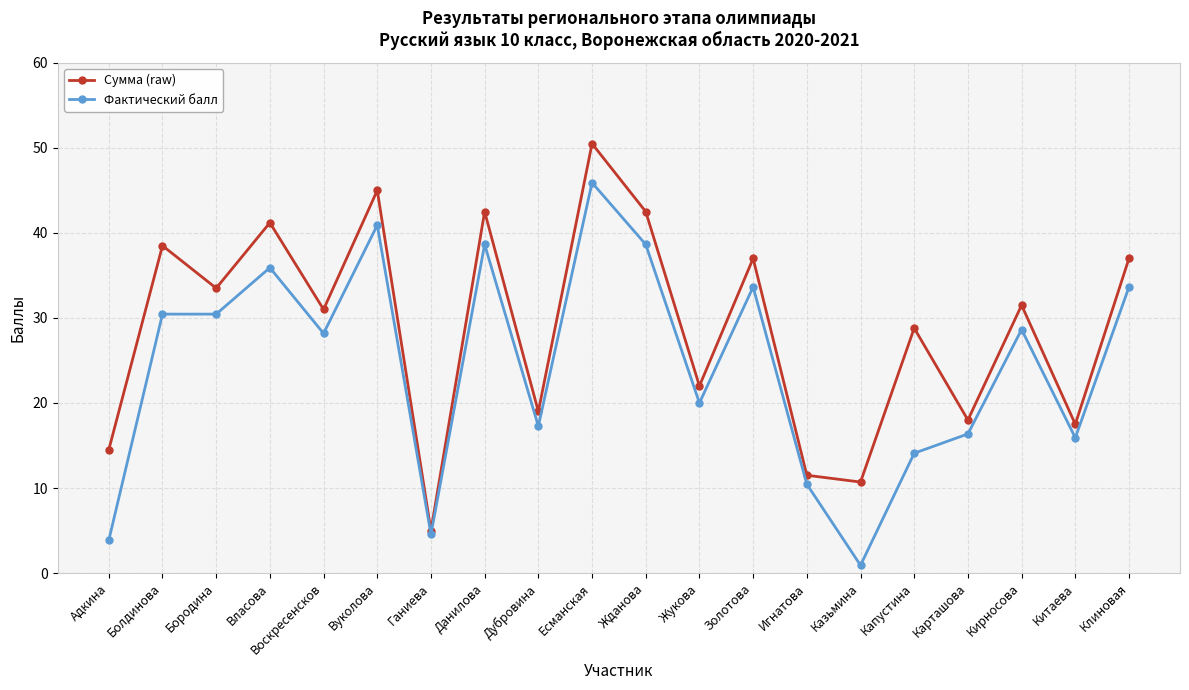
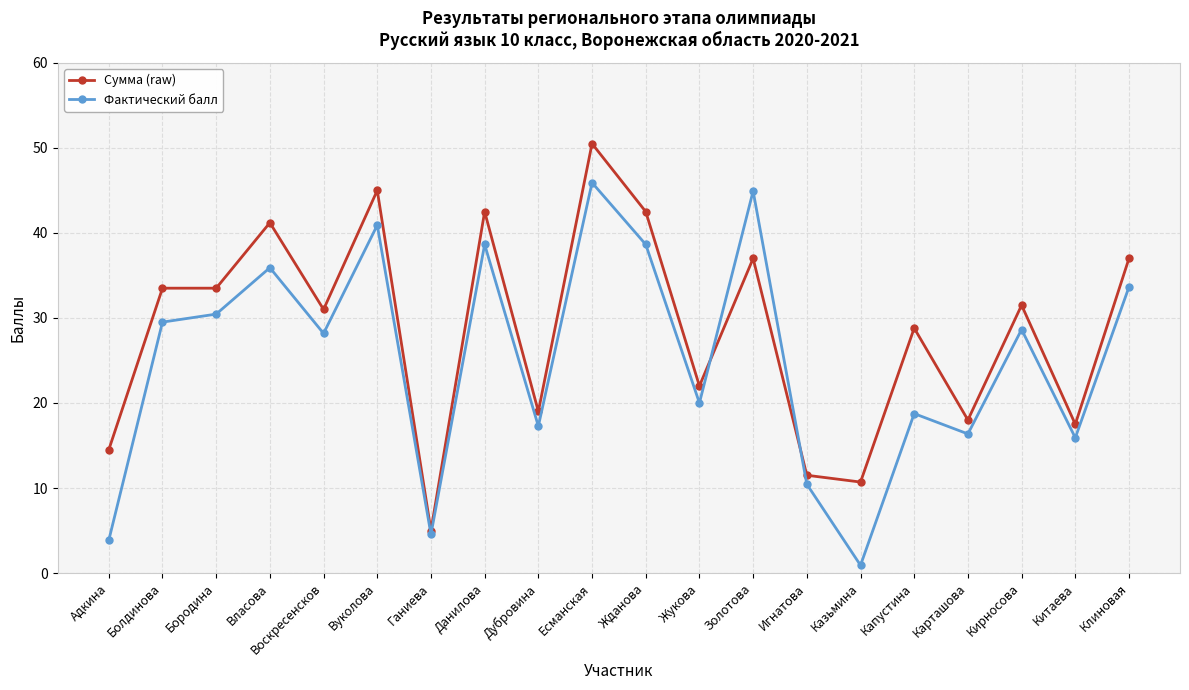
  {
    "Сумма (raw)": {
      "Адкина": 15,
-     "Болдинова": 39,
+     "Болдинова": 34,
      "Бородина": 34,
      "Власова": 41,
      "Воскресенсков": 31,
      "Вуколова": 45,
      "Ганиева": 5,
      "Данилова": 43,
      "Дубровина": 19,
      "Есманская": 51,
      "Жданова": 43,
      "Жукова": 22,
      "Золотова": 37,
      "Игнатова": 12,
      "Казьмина": 11,
      "Капустина": 29,
      "Карташова": 18,
      "Кирносова": 32,
      "Китаева": 18,
      "Клиновая": 37
    },
    "Фактический балл": {
      "Адкина": 4,
-     "Болдинова": 30.5,
+     "Болдинова": 29.5,
      "Бородина": 30,
      "Власова": 36,
      "Воскресенсков": 28,
      "Вуколова": 41,
      "Ганиева": 5,
      "Данилова": 39,
      "Дубровина": 17,
      "Есманская": 46,
      "Жданова": 39,
      "Жукова": 20,
-     "Золотова": 34,
+     "Золотова": 45,
      "Игнатова": 10,
      "Казьмина": 1,
-     "Капустина": 14,
+     "Капустина": 19,
      "Карташова": 16,
      "Кирносова": 29,
      "Китаева": 16,
      "Клиновая": 34
    }
  }
